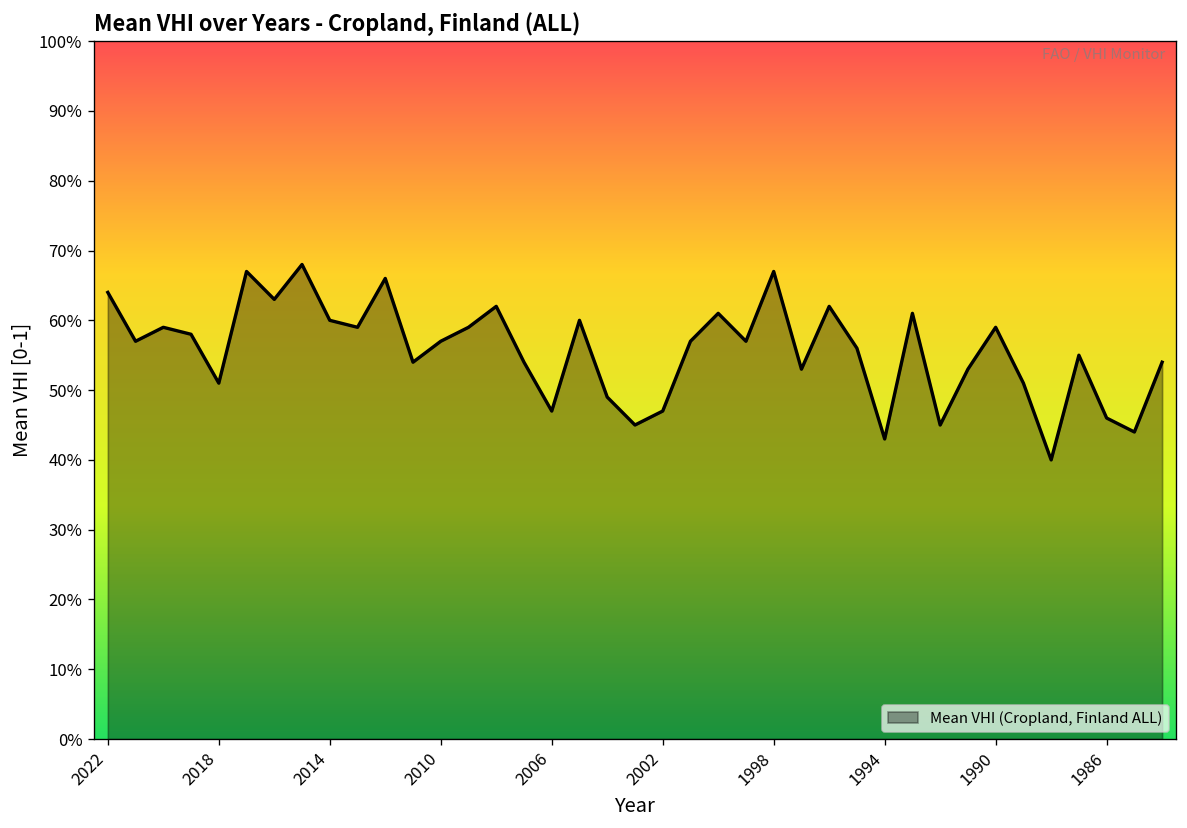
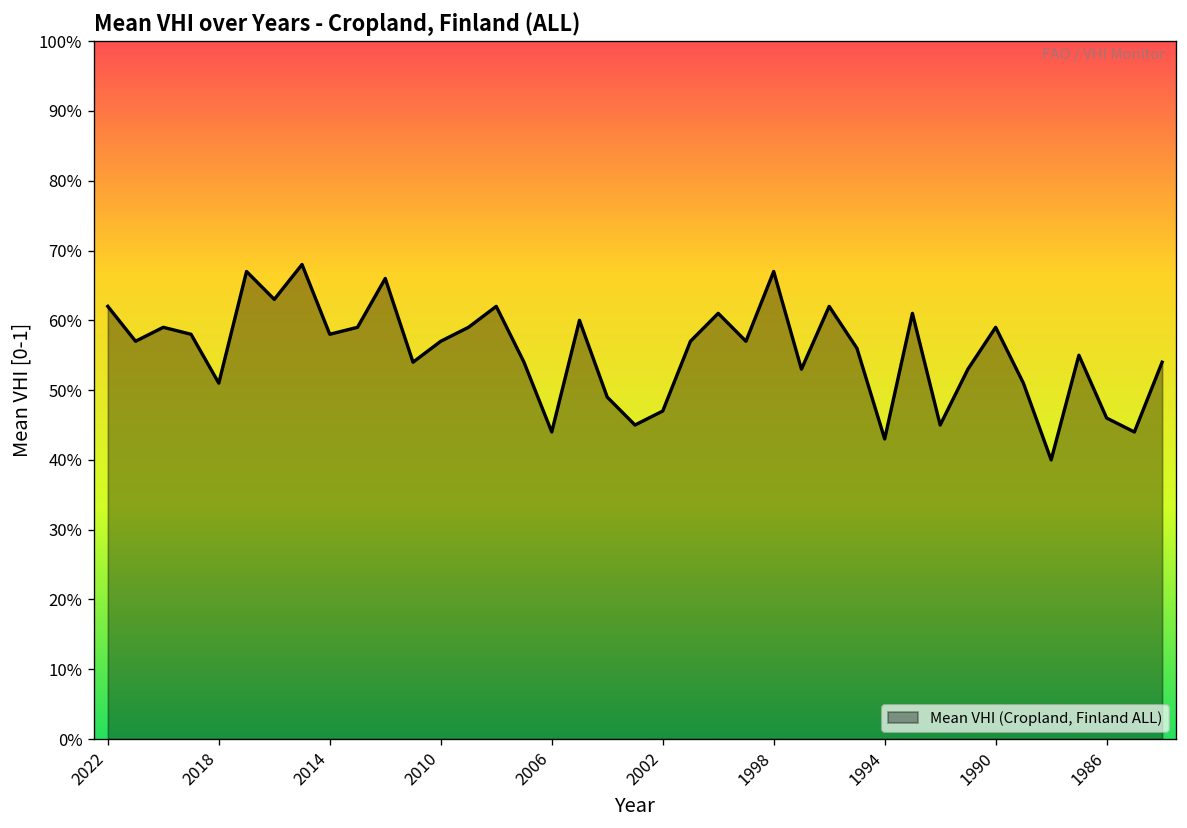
  {
-   "2022": "64%",
+   "2022": "62%",
    "2018": "51%",
-   "2014": "60%",
+   "2014": "58%",
    "2010": "57%",
-   "2006": "47%",
+   "2006": "44%",
    "2002": "47%",
    "1998": "67%",
    "1994": "43%",
    "1990": "59%",
    "1986": "46%"
  }
